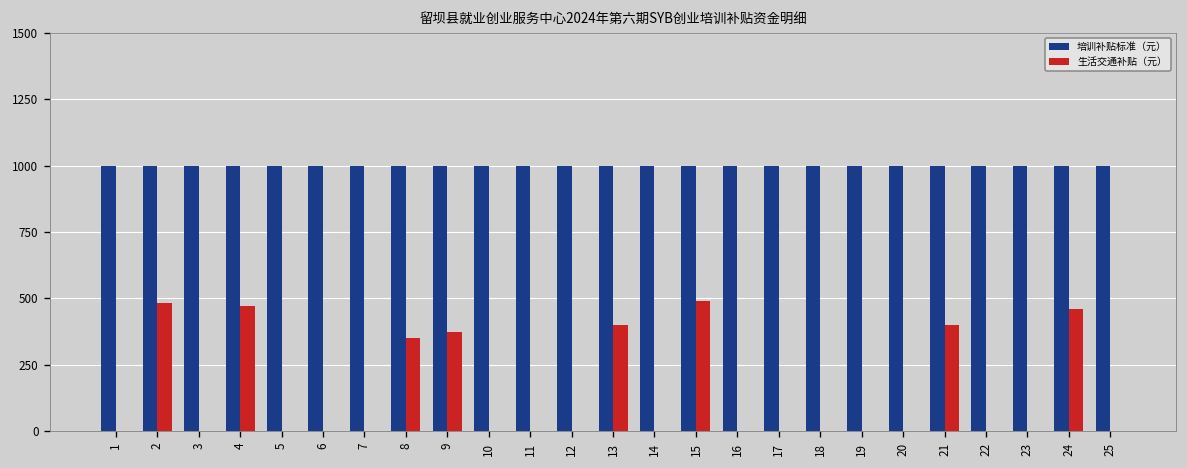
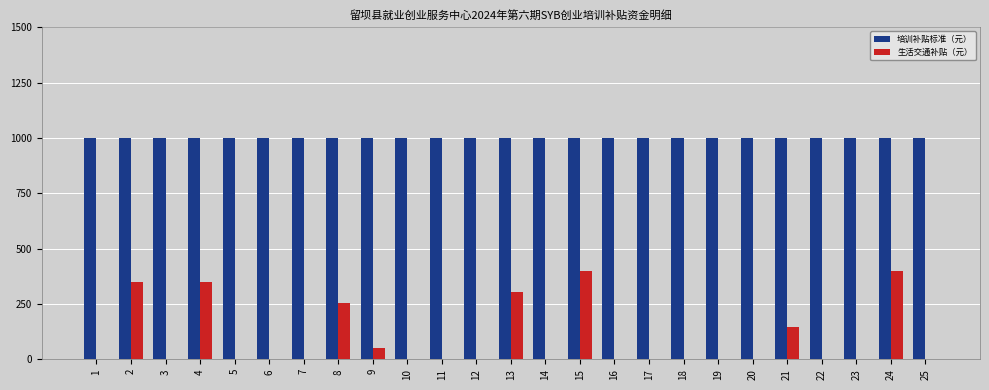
  {
    "培训补贴标准（元）": {
      "1": 1000,
      "2": 1000,
      "3": 1000,
      "4": 1000,
      "5": 1000,
      "6": 1000,
      "7": 1000,
      "8": 1000,
      "9": 1000,
      "10": 1000,
      "11": 1000,
      "12": 1000,
      "13": 1000,
      "14": 1000,
      "15": 1000,
      "16": 1000,
      "17": 1000,
      "18": 1000,
      "19": 1000,
      "20": 1000,
      "21": 1000,
      "22": 1000,
      "23": 1000,
      "24": 1000,
      "25": 1000
    },
    "生活交通补贴（元）": {
      "1": 0,
-     "2": 480,
+     "2": 350,
      "3": 0,
-     "4": 470,
+     "4": 350,
      "5": 0,
      "6": 0,
      "7": 0,
-     "8": 350,
-     "9": 380,
+     "8": 250,
+     "9": 50,
      "10": 0,
      "11": 0,
      "12": 0,
-     "13": 400,
+     "13": 310,
      "14": 0,
-     "15": 490,
+     "15": 400,
      "16": 0,
      "17": 0,
      "18": 0,
      "19": 0,
      "20": 0,
-     "21": 400,
+     "21": 150,
      "22": 0,
      "23": 0,
-     "24": 460,
+     "24": 400,
      "25": 0
    }
  }
